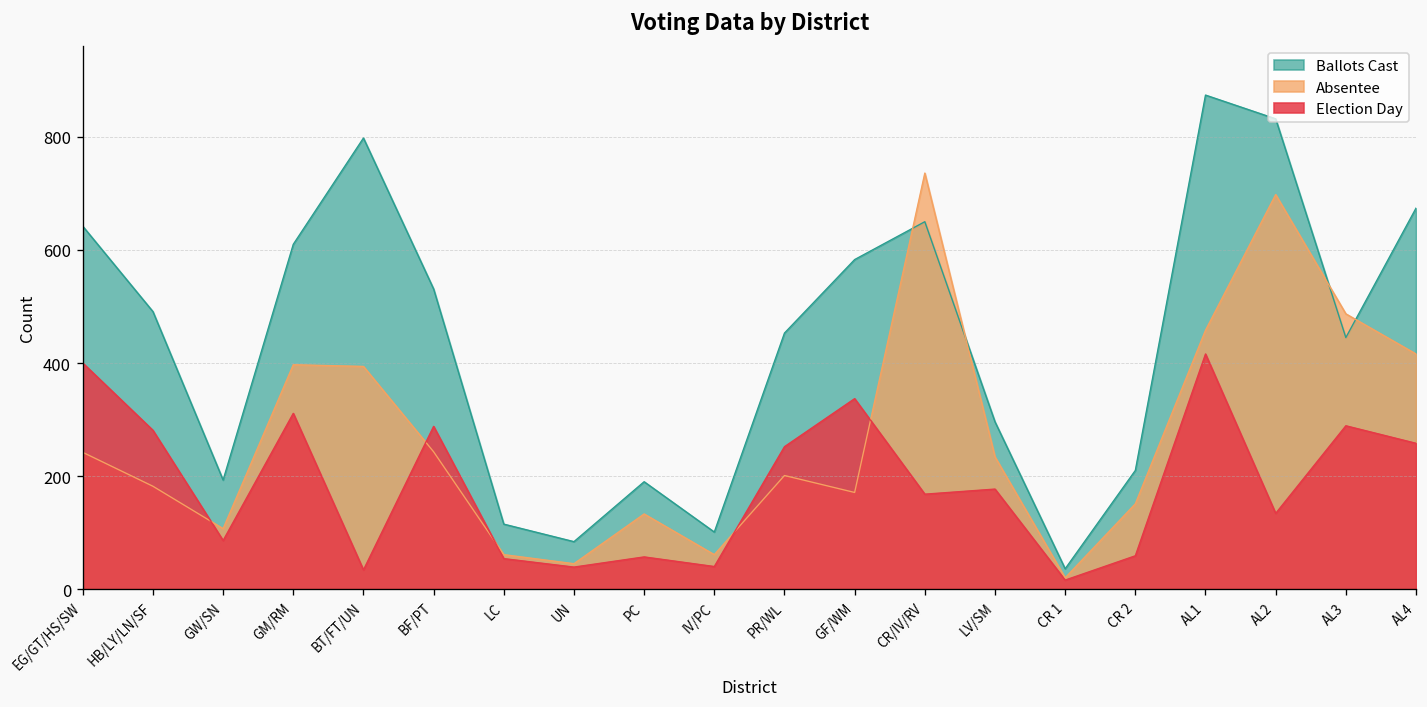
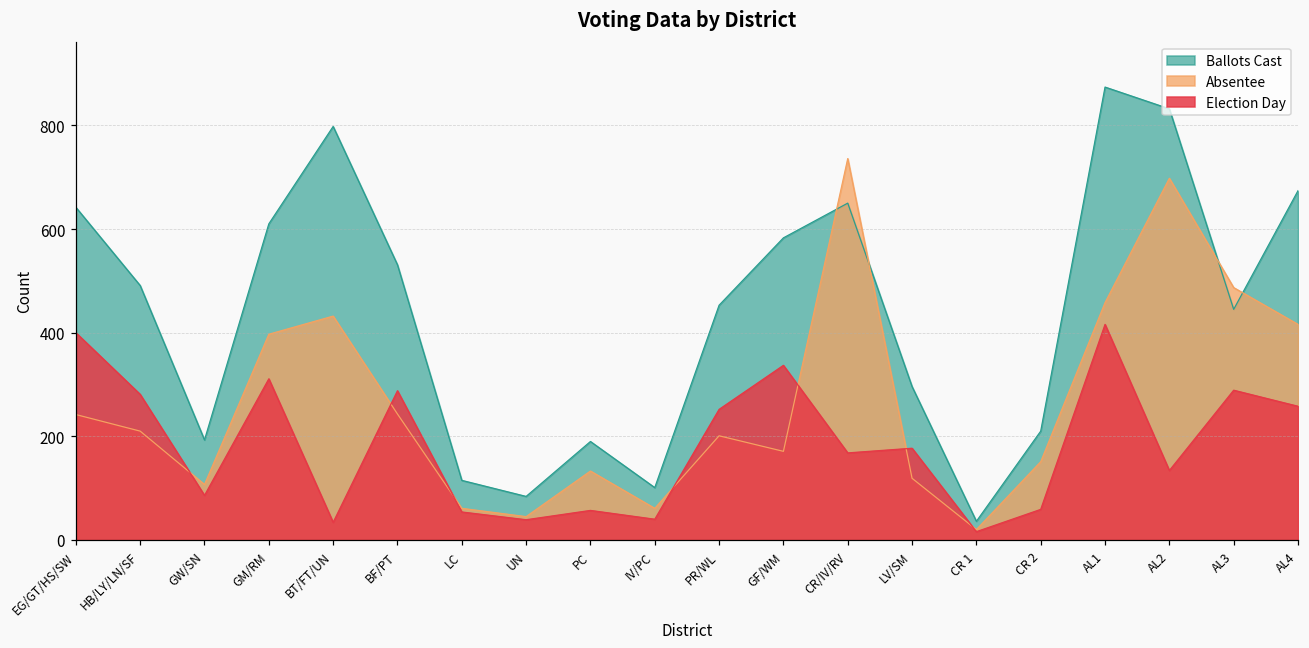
  {
    "Ballots Cast": {
      "EG/GT/HS/SW": 640,
      "HB/LY/LN/SF": 490,
      "GW/SN": 190,
      "GM/RM": 610,
      "BT/FT/UN": 800,
      "BF/PT": 530,
      "LC": 120,
      "UN": 80,
      "PC": 190,
      "IV/PC": 100,
      "PR/WL": 450,
      "GF/WM": 580,
      "CR/IV/RV": 650,
      "LV/SM": 300,
      "CR 1": 40,
      "CR 2": 210,
      "AL1": 870,
      "AL3": 450,
      "AL4": 670
    },
    "Absentee": {
      "EG/GT/HS/SW": 240,
-     "HB/LY/LN/SF": 180,
+     "HB/LY/LN/SF": 210,
      "GW/SN": 110,
      "GM/RM": 400,
-     "BT/FT/UN": 390,
+     "BT/FT/UN": 430,
      "BF/PT": 240,
      "LC": 60,
      "UN": 50,
      "PC": 130,
      "IV/PC": 60,
      "PR/WL": 200,
      "GF/WM": 170,
      "CR/IV/RV": 740,
-     "LV/SM": 230,
+     "LV/SM": 120,
      "CR 2": 150,
      "AL1": 460,
      "AL2": 700,
      "AL3": 490,
      "AL4": 420
    },
    "Election Day": {
      "EG/GT/HS/SW": 400,
      "HB/LY/LN/SF": 280,
      "GW/SN": 90,
      "GM/RM": 310,
      "BT/FT/UN": 30,
      "BF/PT": 290,
      "LC": 50,
      "UN": 40,
      "PC": 60,
      "IV/PC": 40,
      "PR/WL": 250,
      "GF/WM": 340,
      "CR/IV/RV": 170,
      "LV/SM": 180,
      "CR 2": 60,
      "AL1": 420,
      "AL2": 130,
      "AL3": 290,
      "AL4": 260
    }
  }
